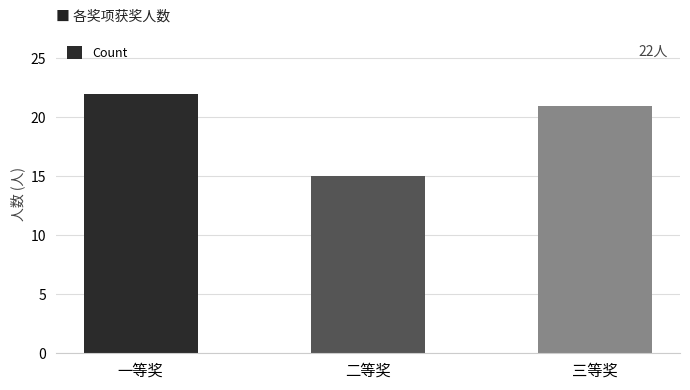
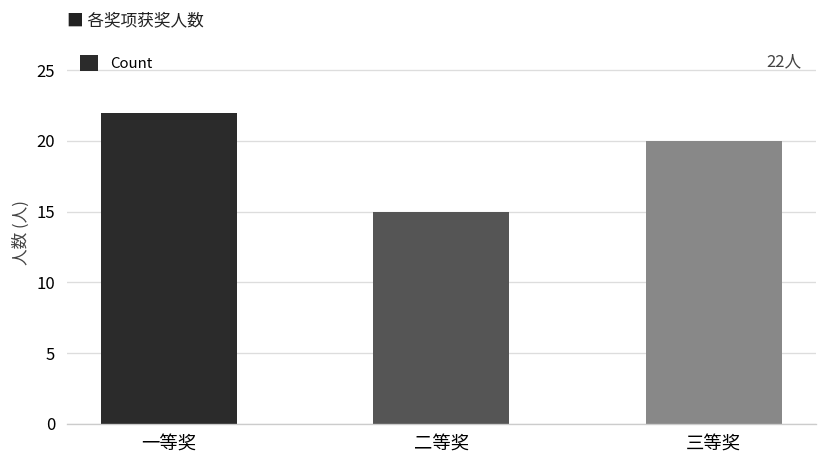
  {
    "一等奖": 22,
    "二等奖": 15,
-   "三等奖": 21
+   "三等奖": 20
  }
